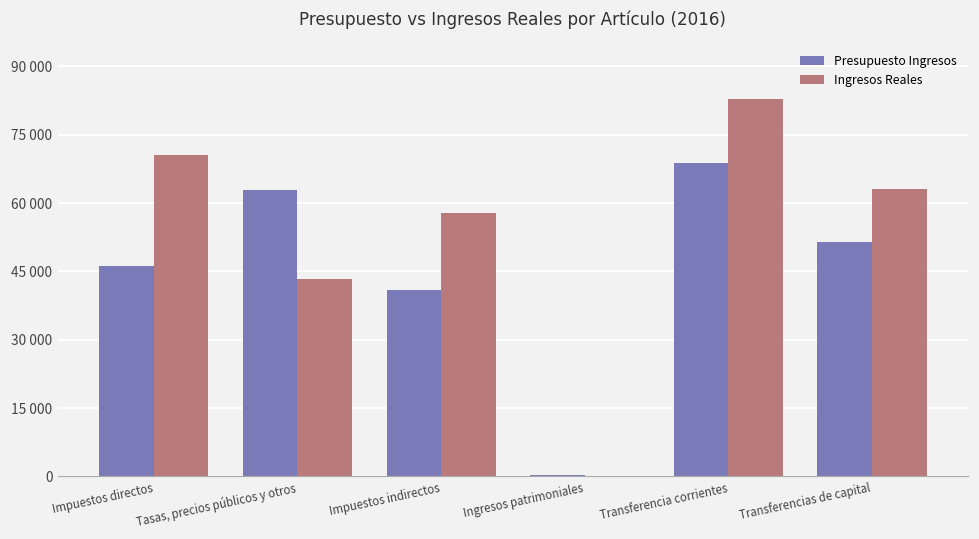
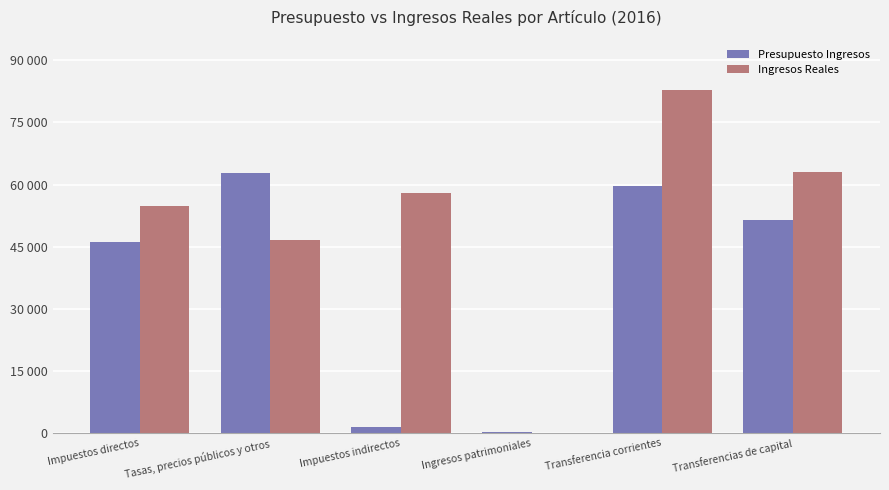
  {
    "Presupuesto Ingresos": {
      "Impuestos directos": 46000,
      "Tasas, precios públicos y otros": 63000,
-     "Impuestos indirectos": 41000,
-     "Transferencia corrientes": 69000,
+     "Impuestos indirectos": 2000,
+     "Transferencia corrientes": 60000,
      "Transferencias de capital": 51000
    },
    "Ingresos Reales": {
-     "Impuestos directos": 71000,
-     "Tasas, precios públicos y otros": 43000,
+     "Impuestos directos": 55000,
+     "Tasas, precios públicos y otros": 47000,
      "Impuestos indirectos": 58000,
      "Transferencia corrientes": 83000,
      "Transferencias de capital": 63000
    }
  }
